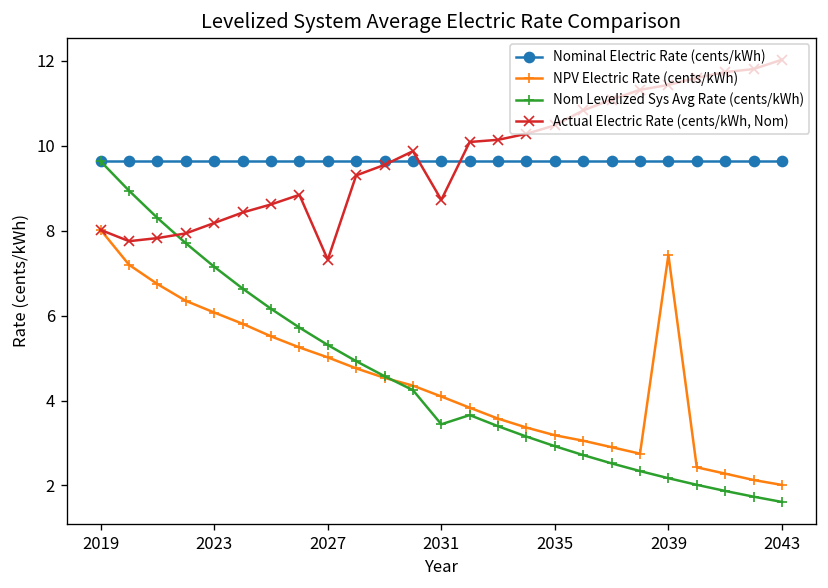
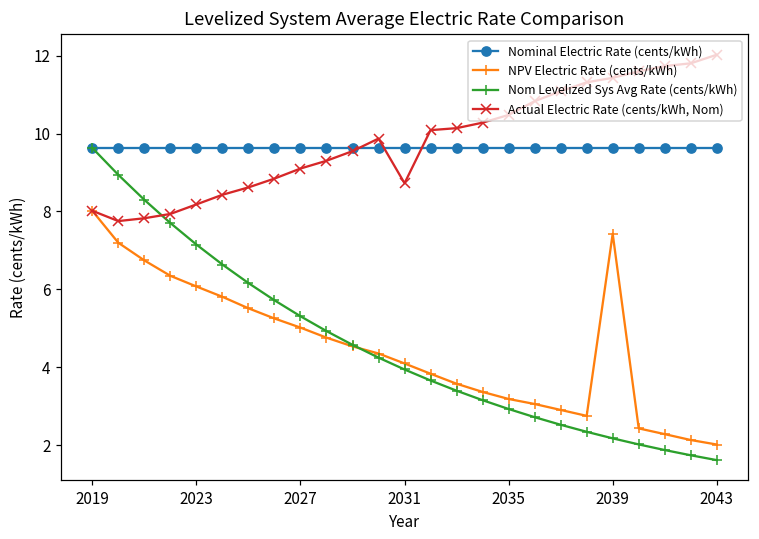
  {
    "Nominal Electric Rate (cents/kWh)": {
      "2023": 9.6,
      "2027": 9.6,
      "2031": 9.6,
      "2035": 9.6,
      "2039": 9.6,
      "2043": 9.6
    },
    "NPV Electric Rate (cents/kWh)": {
      "2023": 6.1,
      "2027": 5.0,
      "2031": 4.1,
      "2035": 3.2,
      "2039": 7.4,
      "2043": 2.0
    },
    "Nom Levelized Sys Avg Rate (cents/kWh)": {
      "2023": 7.2,
      "2027": 5.3,
-     "2031": 3.4,
+     "2031": 3.9,
      "2035": 2.9,
      "2039": 2.2,
      "2043": 1.6
    },
    "Actual Electric Rate (cents/kWh, Nom)": {
      "2023": 8.2,
-     "2027": 7.3,
+     "2027": 9.1,
      "2031": 8.7
    }
  }
